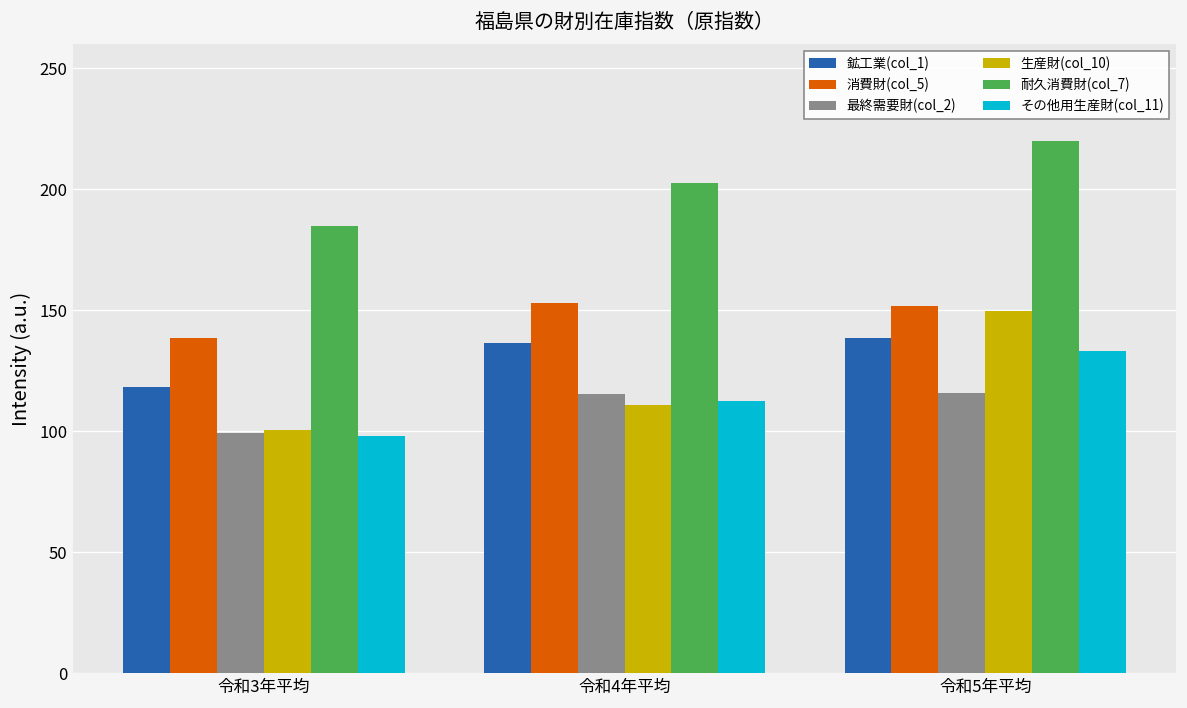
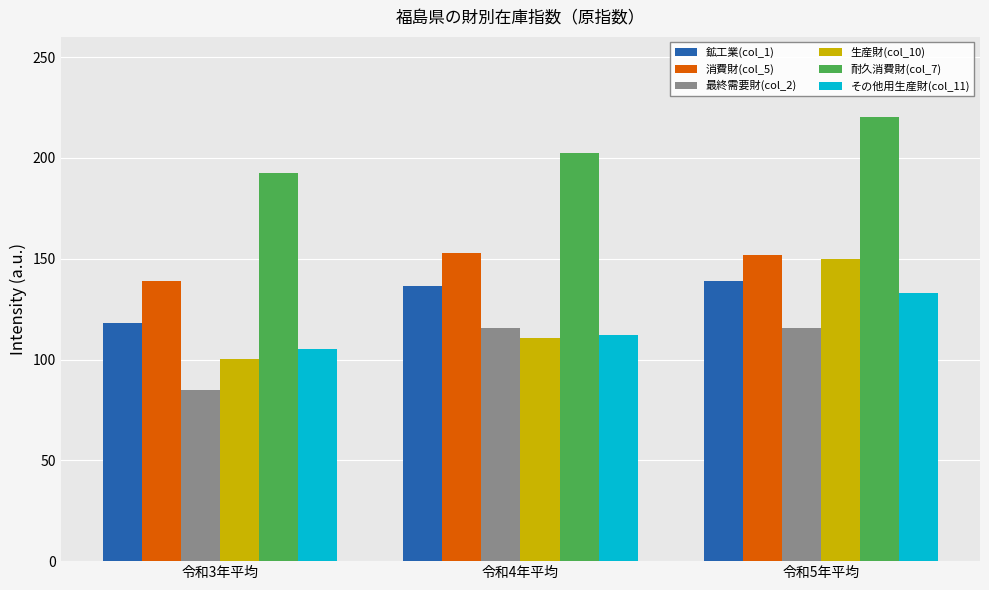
  {
    "鉱工業(col_1)": {
      "令和3年平均": 118,
      "令和4年平均": 137,
      "令和5年平均": 139
    },
    "消費財(col_5)": {
      "令和3年平均": 139,
      "令和4年平均": 153,
      "令和5年平均": 152
    },
    "最終需要財(col_2)": {
-     "令和3年平均": 99,
+     "令和3年平均": 85,
      "令和4年平均": 115,
      "令和5年平均": 116
    },
    "生産財(col_10)": {
      "令和3年平均": 100,
      "令和4年平均": 111,
      "令和5年平均": 150
    },
    "耐久消費財(col_7)": {
-     "令和3年平均": 185,
+     "令和3年平均": 193,
      "令和4年平均": 203,
      "令和5年平均": 220
    },
    "その他用生産財(col_11)": {
-     "令和3年平均": 98,
+     "令和3年平均": 105,
      "令和4年平均": 112,
      "令和5年平均": 133
    }
  }
